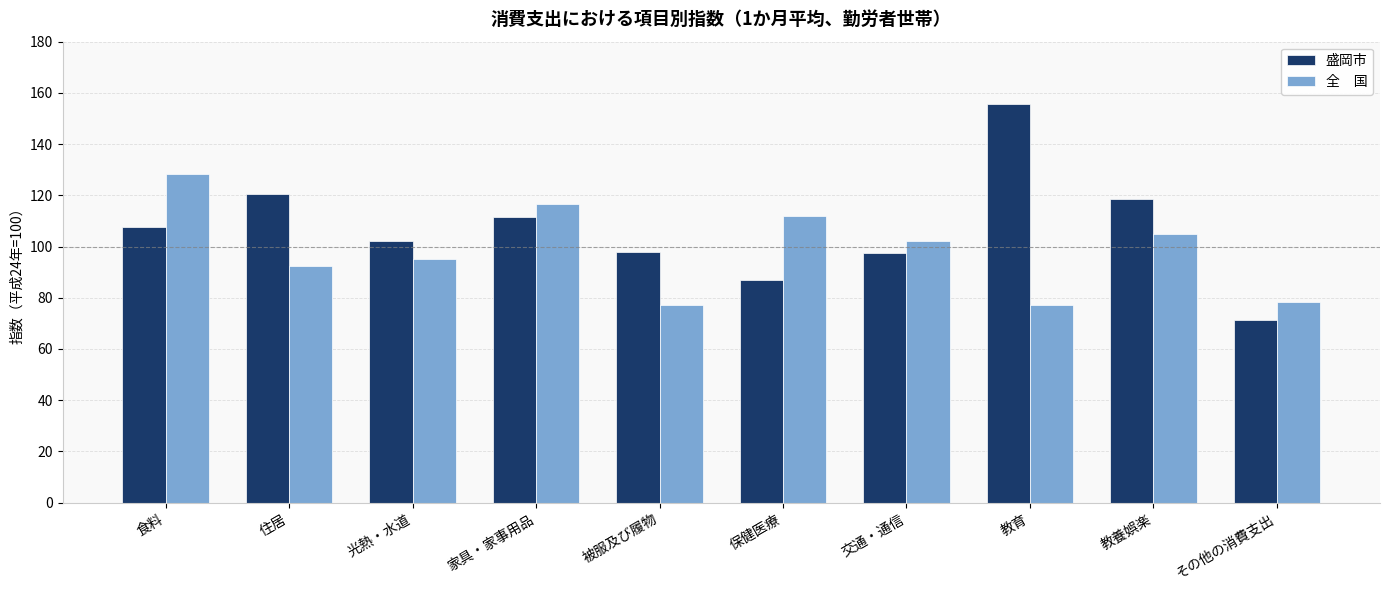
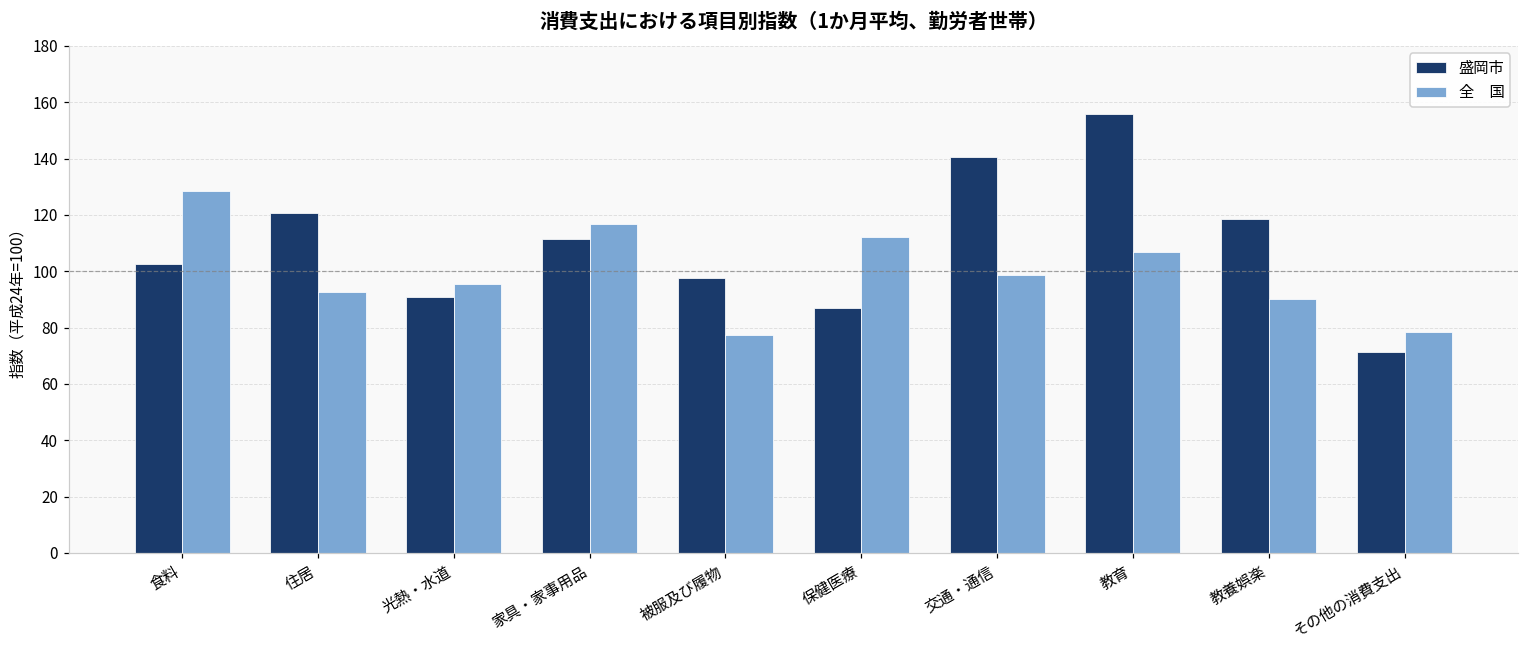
  {
    "盛岡市": {
-     "食料": 108,
+     "食料": 103,
      "住居": 121,
-     "光熱・水道": 102,
+     "光熱・水道": 91,
      "家具・家事用品": 112,
      "被服及び履物": 98,
      "保健医療": 87,
-     "交通・通信": 97,
+     "交通・通信": 141,
      "教育": 156,
      "教養娯楽": 119,
      "その他の消費支出": 71
    },
    "全 国": {
      "食料": 128,
      "住居": 93,
      "光熱・水道": 95,
      "家具・家事用品": 117,
      "被服及び履物": 77,
      "保健医療": 112,
-     "交通・通信": 102,
-     "教育": 77,
-     "教養娯楽": 105,
+     "交通・通信": 99,
+     "教育": 107,
+     "教養娯楽": 90,
      "その他の消費支出": 79
    }
  }
